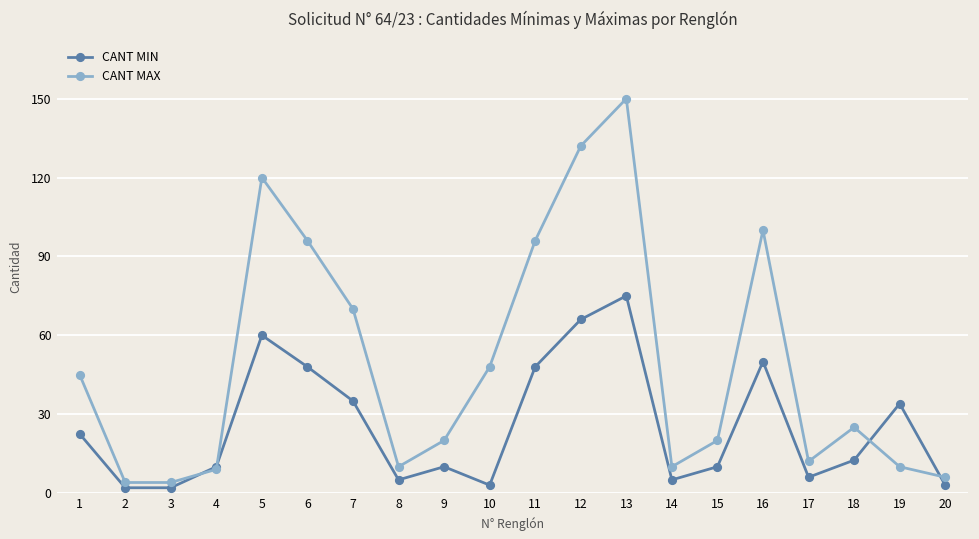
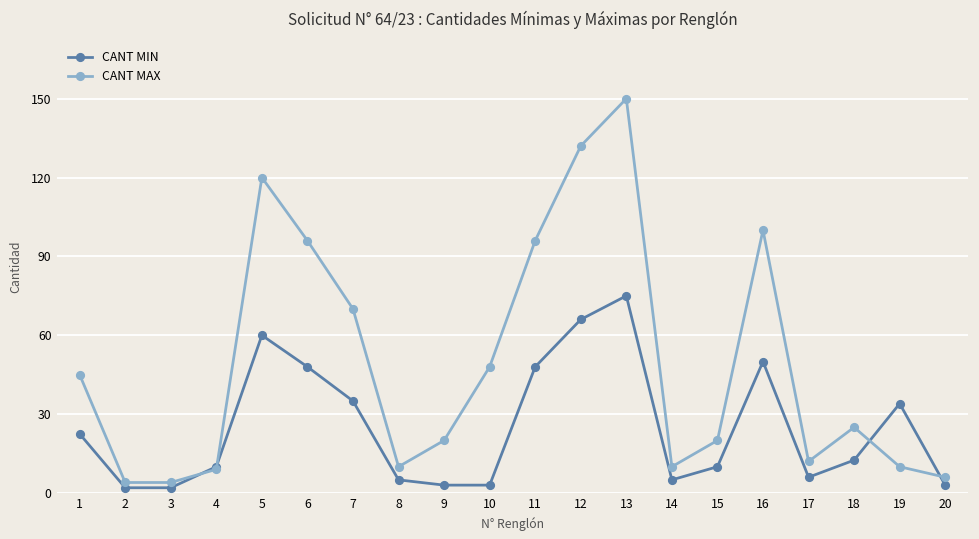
  {
    "CANT MIN": {
      "1": 23,
      "2": 2,
      "3": 2,
      "5": 60,
      "6": 48,
      "7": 35,
      "8": 5,
-     "9": 10,
+     "9": 3,
      "10": 3,
      "11": 48,
      "12": 66,
      "13": 75,
      "14": 5,
      "15": 10,
      "16": 50,
      "17": 6,
      "18": 13,
      "19": 34,
      "20": 3
    },
    "CANT MAX": {
      "1": 45,
      "2": 4,
      "3": 4,
      "5": 120,
      "6": 96,
      "7": 70,
      "8": 10,
      "9": 20,
      "10": 48,
      "11": 96,
      "12": 132,
      "13": 150,
      "14": 10,
      "15": 20,
      "16": 100,
      "17": 12,
      "18": 25,
      "19": 10,
      "20": 6
    }
  }
